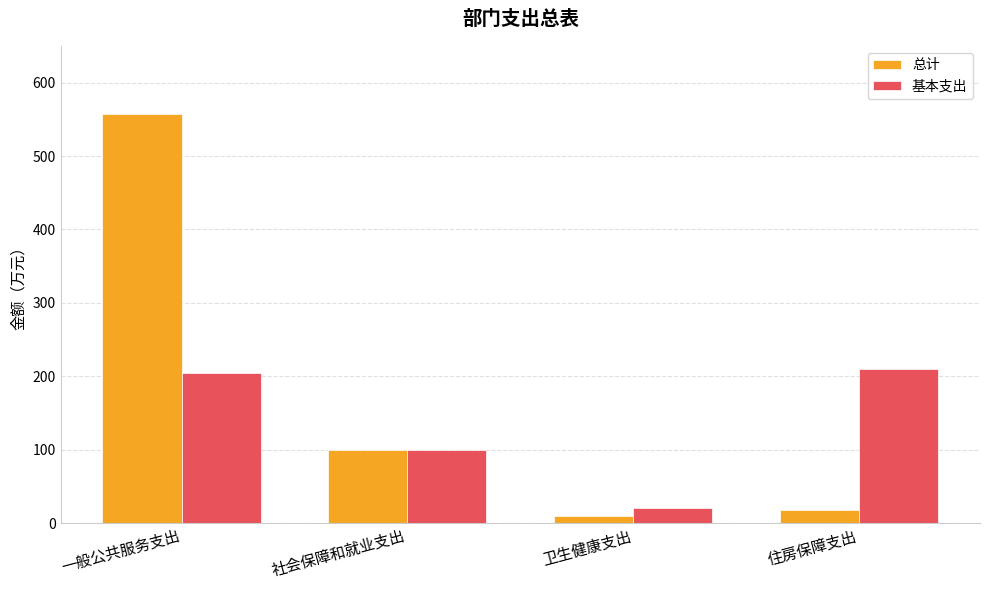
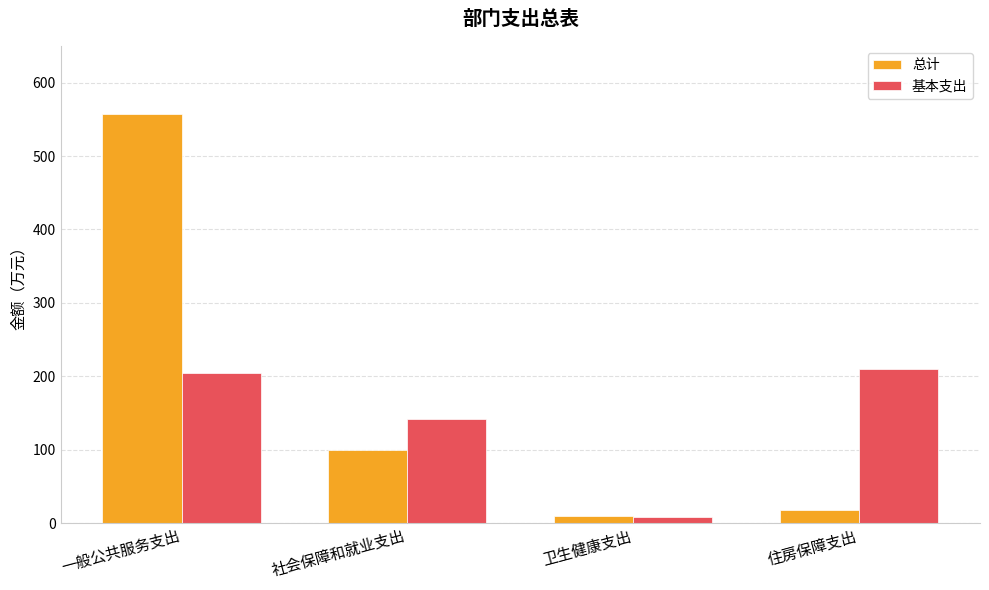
  {
    "总计": {
      "一般公共服务支出": 560,
      "社会保障和就业支出": 100,
      "卫生健康支出": 10,
      "住房保障支出": 20
    },
    "基本支出": {
      "一般公共服务支出": 200,
-     "社会保障和就业支出": 100,
-     "卫生健康支出": 20,
+     "社会保障和就业支出": 140,
+     "卫生健康支出": 10,
      "住房保障支出": 210
    }
  }
